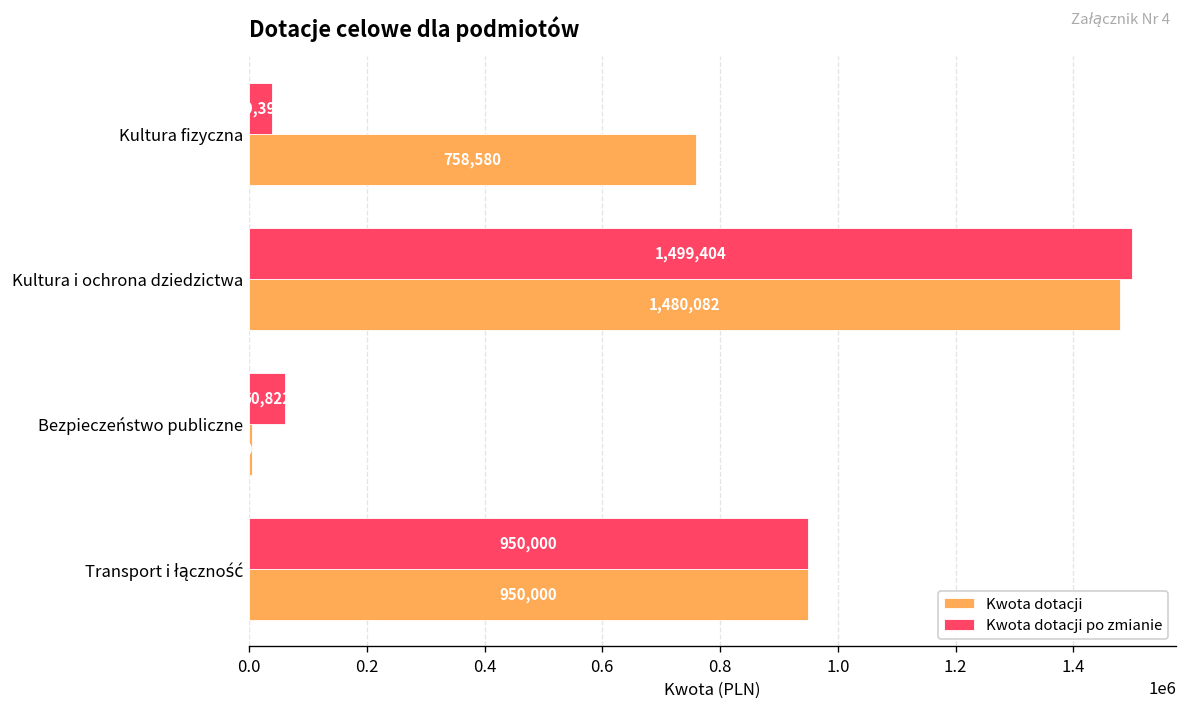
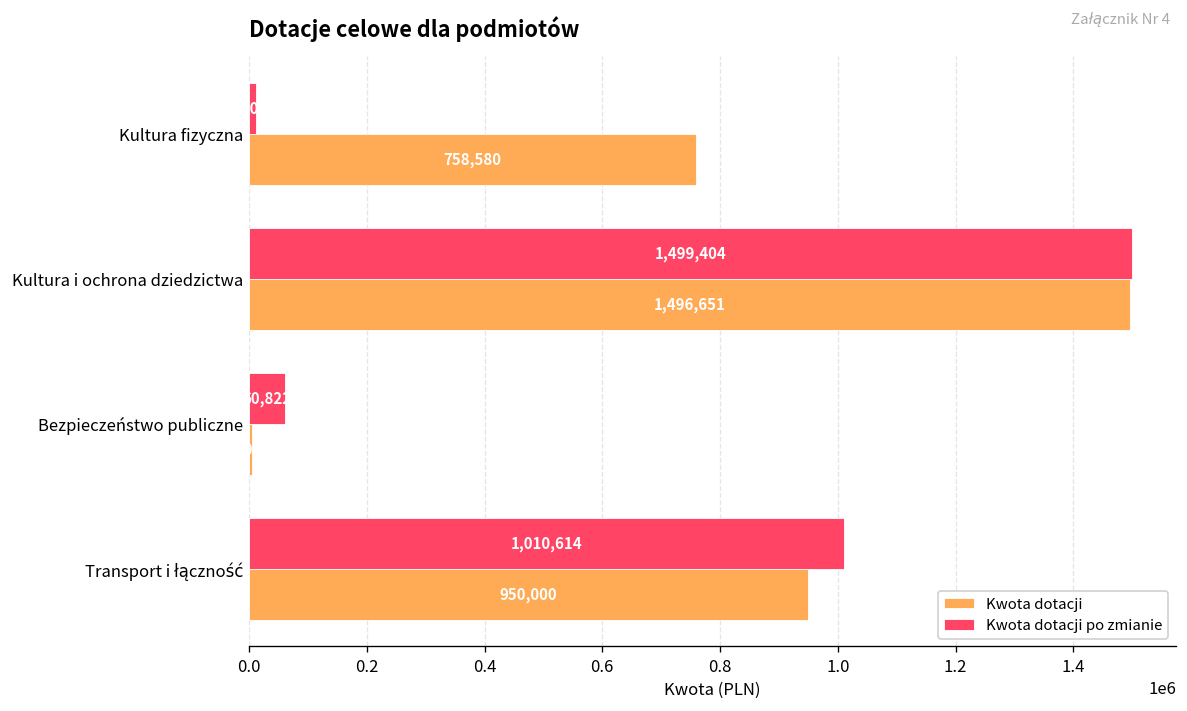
  {
    "Kwota dotacji": {
      "Kultura fizyczna": "758,580",
-     "Kultura i ochrona dziedzictwa": "1,480,082",
+     "Kultura i ochrona dziedzictwa": "1,496,651",
      "Transport i łączność": "950,000"
    },
    "Kwota dotacji po zmianie": {
-     "Kultura fizyczna": "40000",
+     "Kultura fizyczna": "10000",
      "Kultura i ochrona dziedzictwa": "1,499,404",
      "Bezpieczeństwo publiczne": "60,822",
-     "Transport i łączność": "950,000"
+     "Transport i łączność": "1,010,614"
    }
  }
